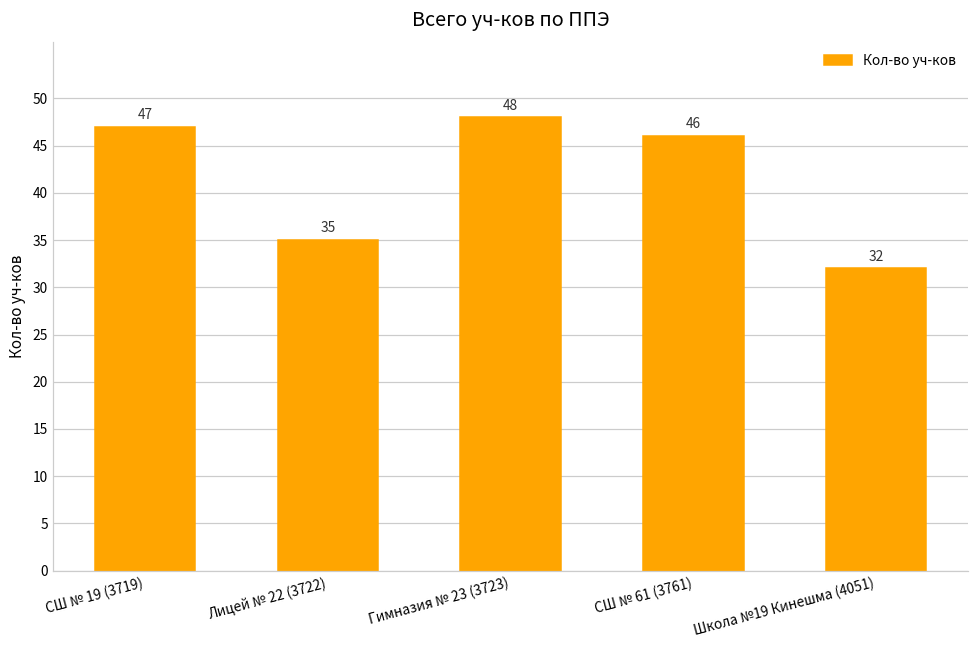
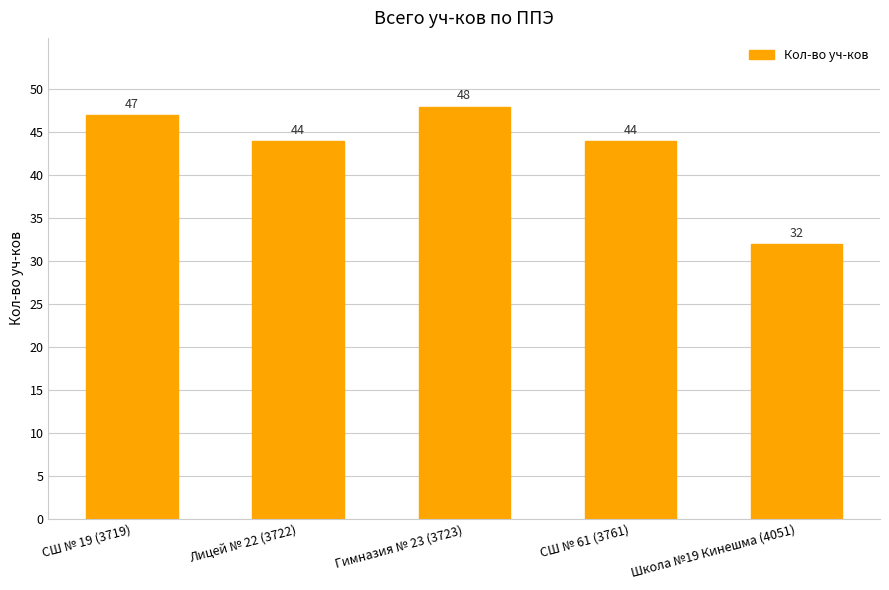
  {
    "СШ № 19 (3719)": 47,
-   "Лицей № 22 (3722)": 35,
+   "Лицей № 22 (3722)": 44,
    "Гимназия № 23 (3723)": 48,
-   "СШ № 61 (3761)": 46,
+   "СШ № 61 (3761)": 44,
    "Школа №19 Кинешма (4051)": 32
  }
